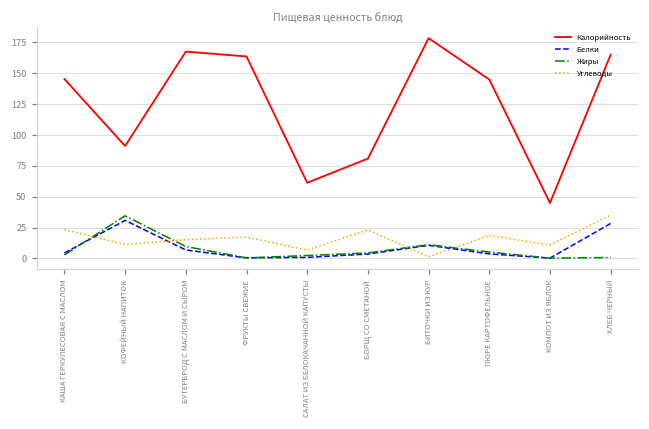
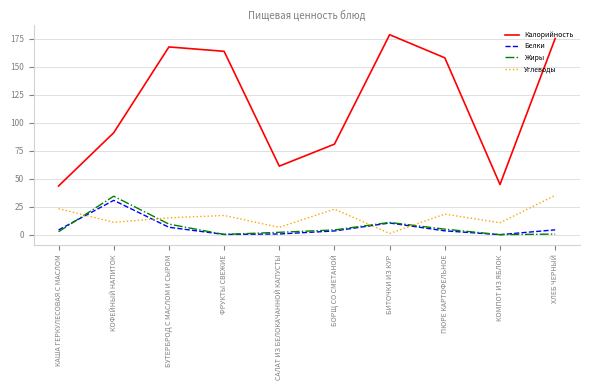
  {
    "Калорийность": {
-     "КАША ГЕРКУЛЕСОВАЯ С МАСЛОМ": 145,
+     "КАША ГЕРКУЛЕСОВАЯ С МАСЛОМ": 44,
      "КОФЕЙНЫЙ НАПИТОК": 91,
      "БУТЕРБРОД С МАСЛОМ И СЫРОМ": 168,
      "ФРУКТЫ СВЕЖИЕ": 164,
      "САЛАТ ИЗ БЕЛОКАЧАННОЙ КАПУСТЫ": 61,
      "БОРЩ СО СМЕТАНОЙ": 81,
      "БИТОЧКИ ИЗ КУР": 179,
-     "ПЮРЕ КАРТОФЕЛЬНОЕ": 145,
+     "ПЮРЕ КАРТОФЕЛЬНОЕ": 158,
      "КОМПОТ ИЗ ЯБЛОК": 45,
-     "ХЛЕБ ЧЕРНЫЙ": 165
+     "ХЛЕБ ЧЕРНЫЙ": 175
    },
    "Белки": {
      "КОФЕЙНЫЙ НАПИТОК": 31,
      "БУТЕРБРОД С МАСЛОМ И СЫРОМ": 7,
-     "ХЛЕБ ЧЕРНЫЙ": 28
+     "ХЛЕБ ЧЕРНЫЙ": 5
    },
    "Жиры": {
      "КОФЕЙНЫЙ НАПИТОК": 35,
      "БУТЕРБРОД С МАСЛОМ И СЫРОМ": 10,
      "ХЛЕБ ЧЕРНЫЙ": 1
    },
    "Углеводы": {
      "КАША ГЕРКУЛЕСОВАЯ С МАСЛОМ": 23,
      "КОФЕЙНЫЙ НАПИТОК": 11,
      "БУТЕРБРОД С МАСЛОМ И СЫРОМ": 15,
      "ФРУКТЫ СВЕЖИЕ": 17,
      "САЛАТ ИЗ БЕЛОКАЧАННОЙ КАПУСТЫ": 7,
      "БОРЩ СО СМЕТАНОЙ": 23,
      "БИТОЧКИ ИЗ КУР": 1,
      "ПЮРЕ КАРТОФЕЛЬНОЕ": 19,
      "КОМПОТ ИЗ ЯБЛОК": 11,
      "ХЛЕБ ЧЕРНЫЙ": 35
    }
  }
